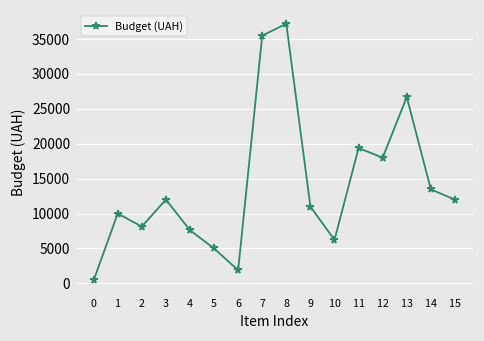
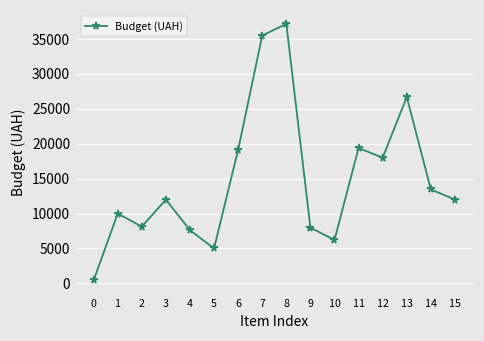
  {
    "0": 0,
    "1": 10000,
    "2": 8000,
    "3": 12000,
    "4": 8000,
    "5": 5000,
-   "6": 2000,
+   "6": 19000,
    "7": 36000,
    "8": 37000,
-   "9": 11000,
+   "9": 8000,
    "10": 6000,
    "11": 19000,
    "12": 18000,
    "13": 27000,
    "14": 13000,
    "15": 12000
  }
